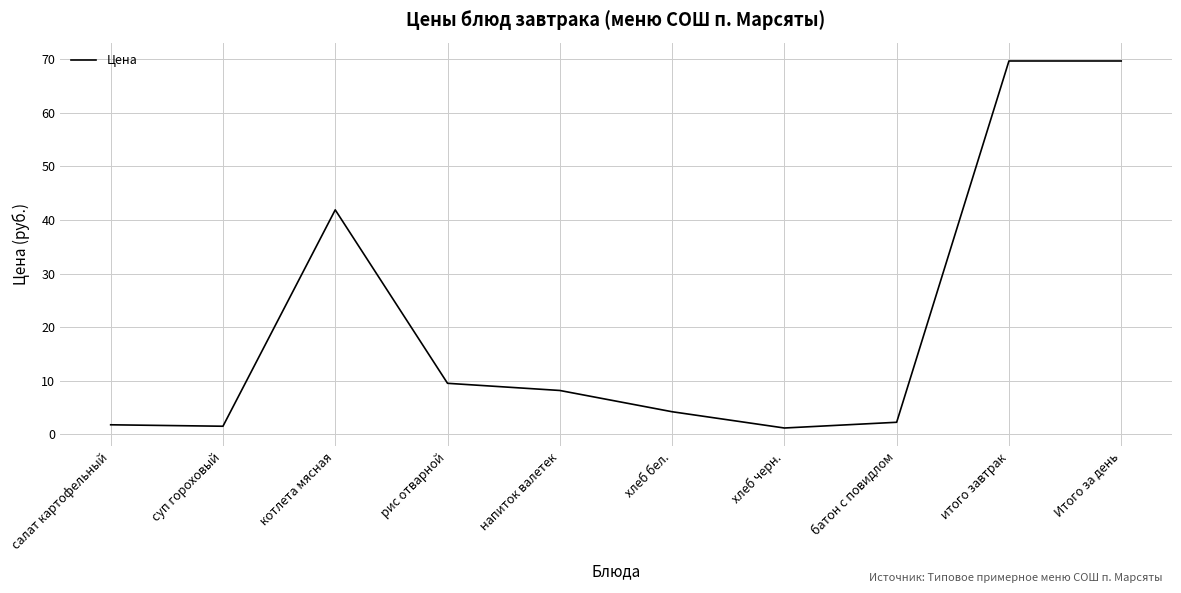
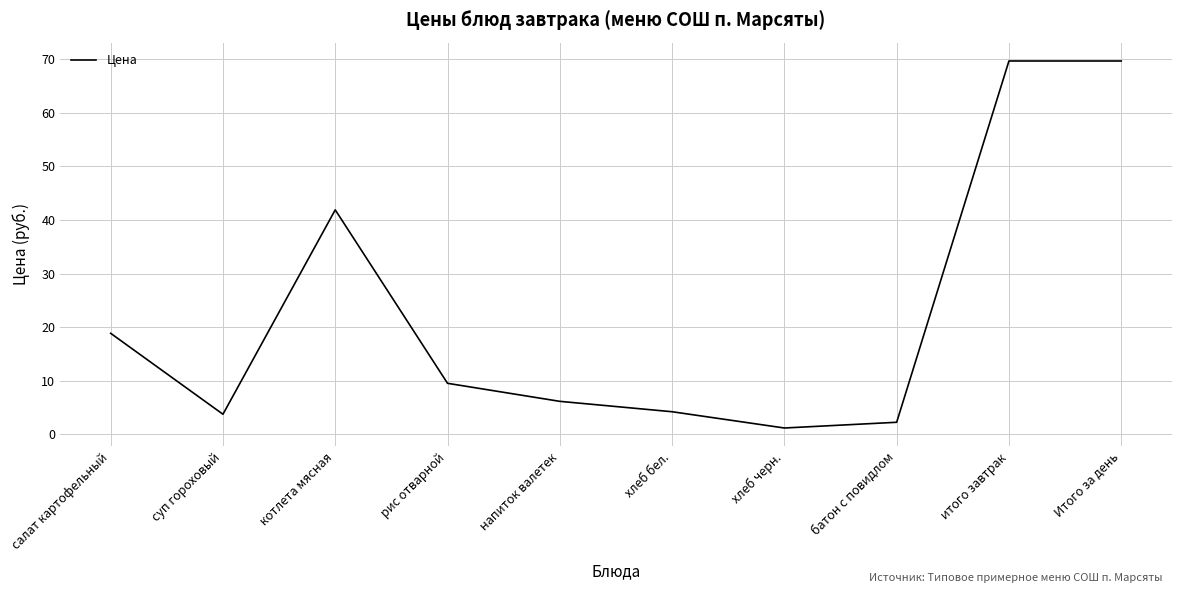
  {
-   "салат картофельный": 2,
-   "суп гороховый": 1,
+   "салат картофельный": 19,
+   "суп гороховый": 4,
    "котлета мясная": 42,
    "рис отварной": 10,
-   "напиток валетек": 8,
+   "напиток валетек": 6,
    "хлеб бел.": 4,
    "хлеб черн.": 1,
    "батон с повидлом": 2,
    "итого завтрак": 70,
    "Итого за день": 70
  }
